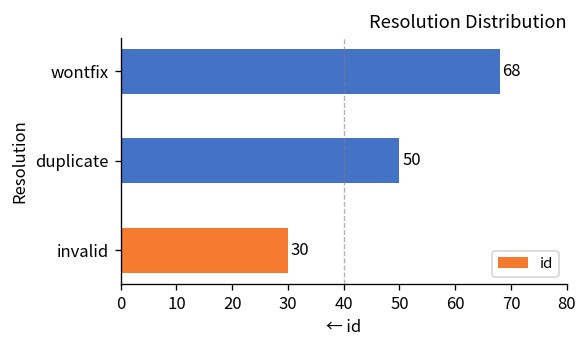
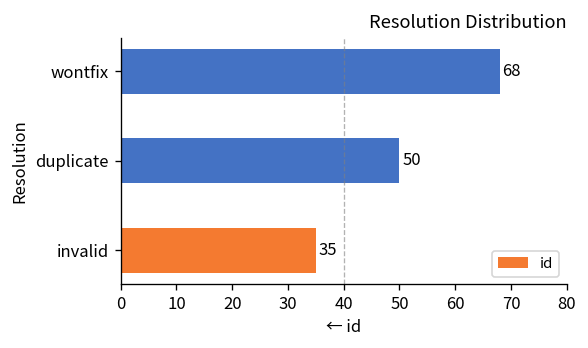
  {
    "wontfix": 68,
    "duplicate": 50,
-   "invalid": 30
+   "invalid": 35
  }
